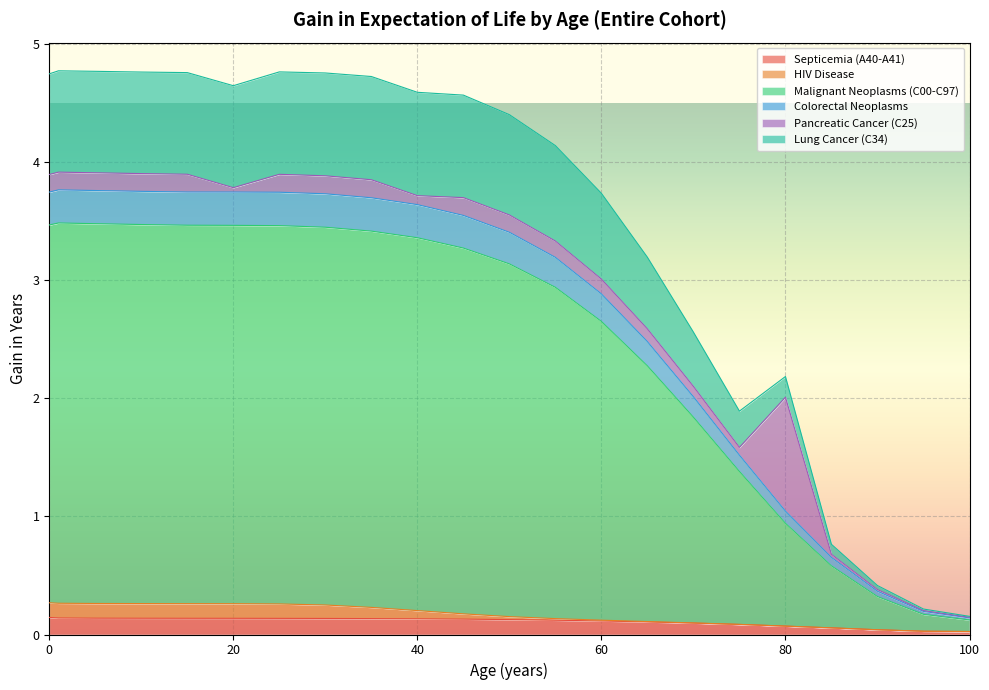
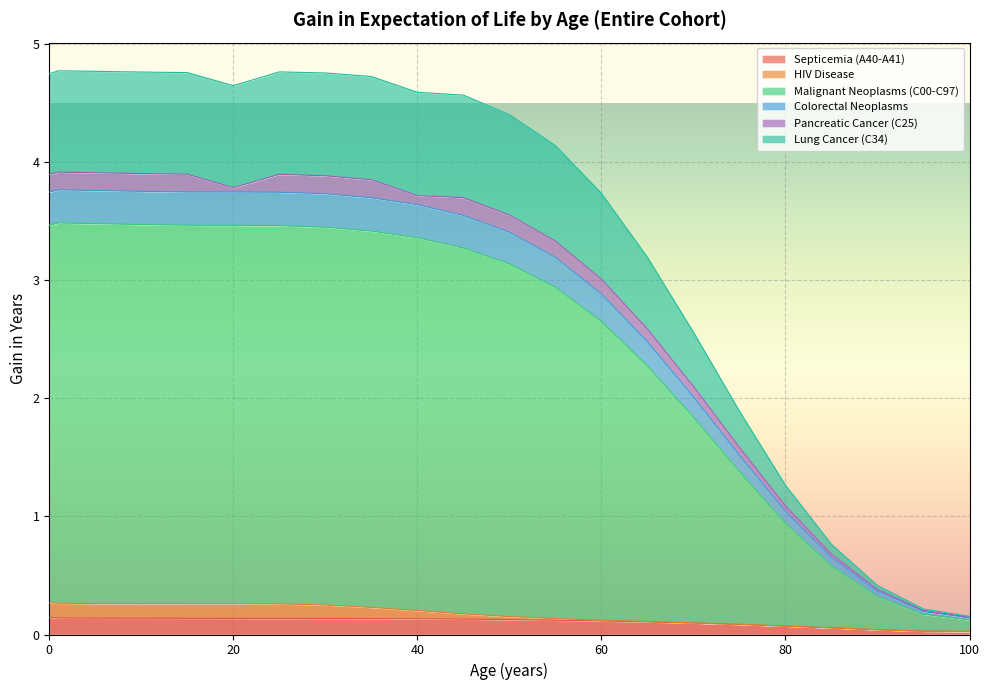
  {
    "Colorectal Neoplasms": {
      "0": 0.28,
      "20": 0.28,
      "40": 0.28,
      "60": 0.23,
      "80": 0.10
    },
    "Pancreatic Cancer (C25)": {
      "0": 0.15,
      "20": 0.04,
      "40": 0.08,
      "60": 0.13,
-     "80": 0.96
+     "80": 0.04
    }
  }
